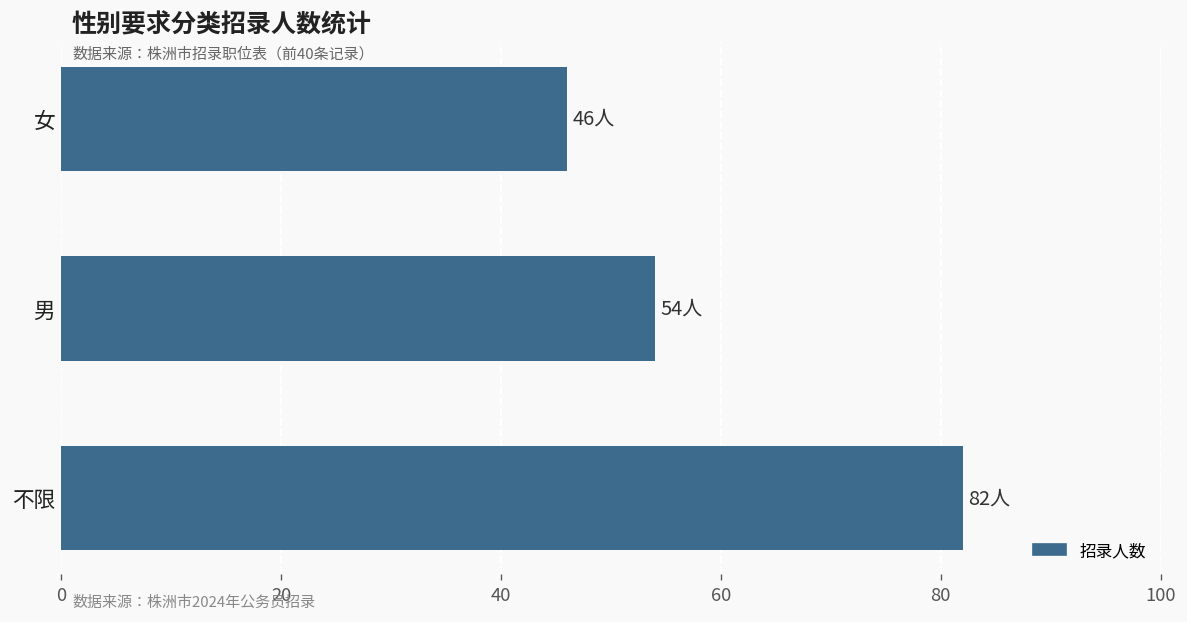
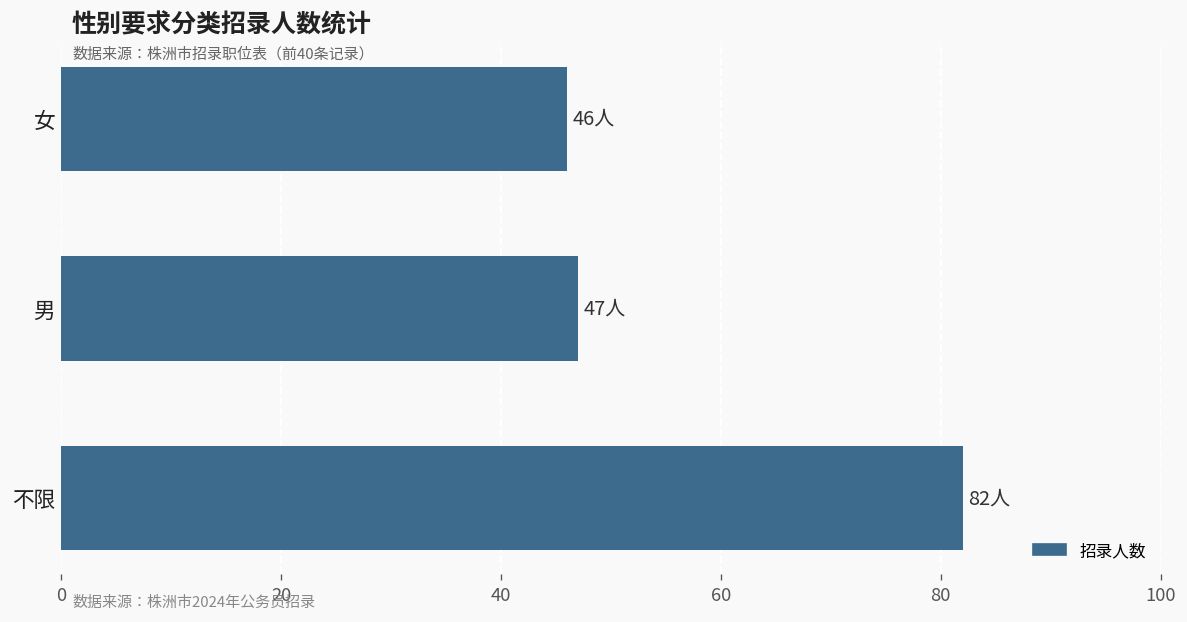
  {
    "女": "46人",
-   "男": "54人",
+   "男": "47人",
    "不限": "82人"
  }
